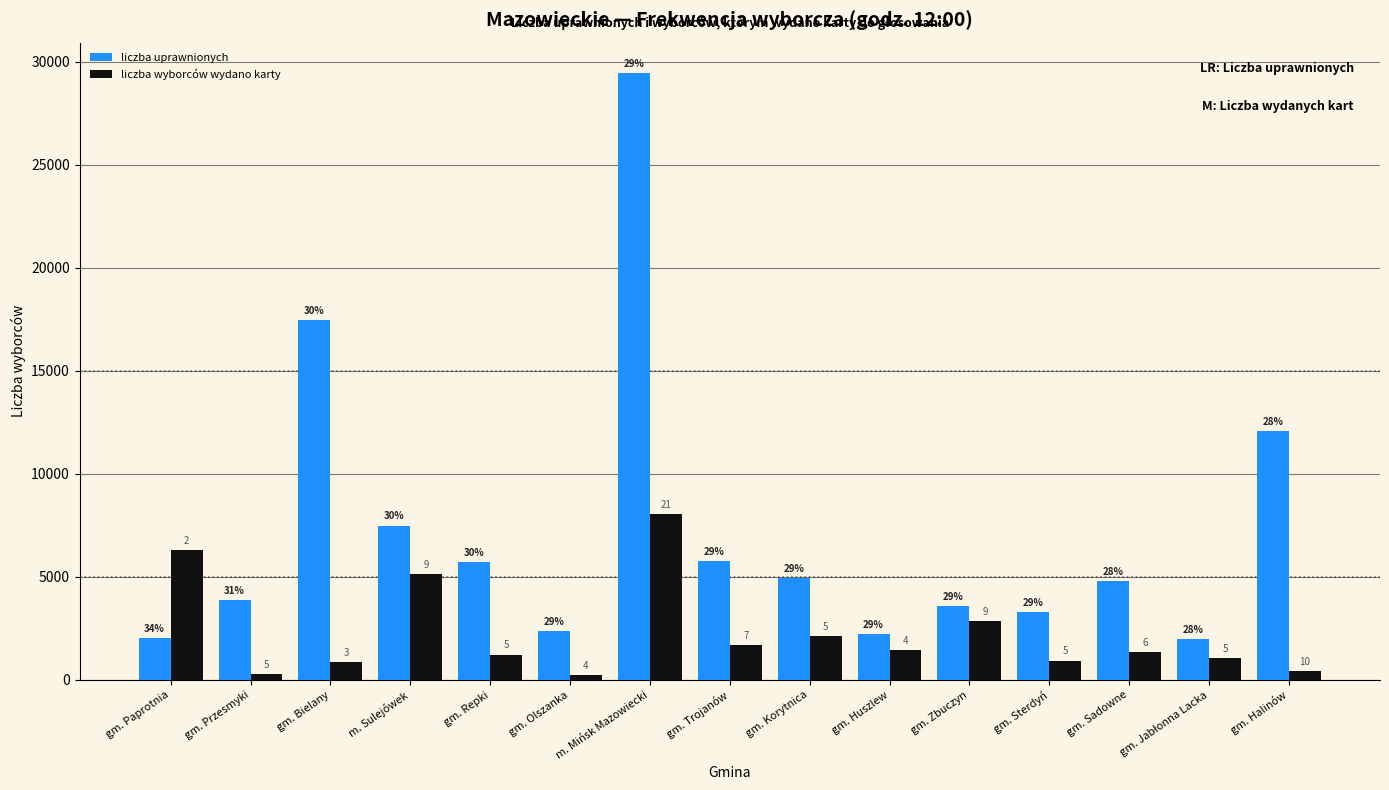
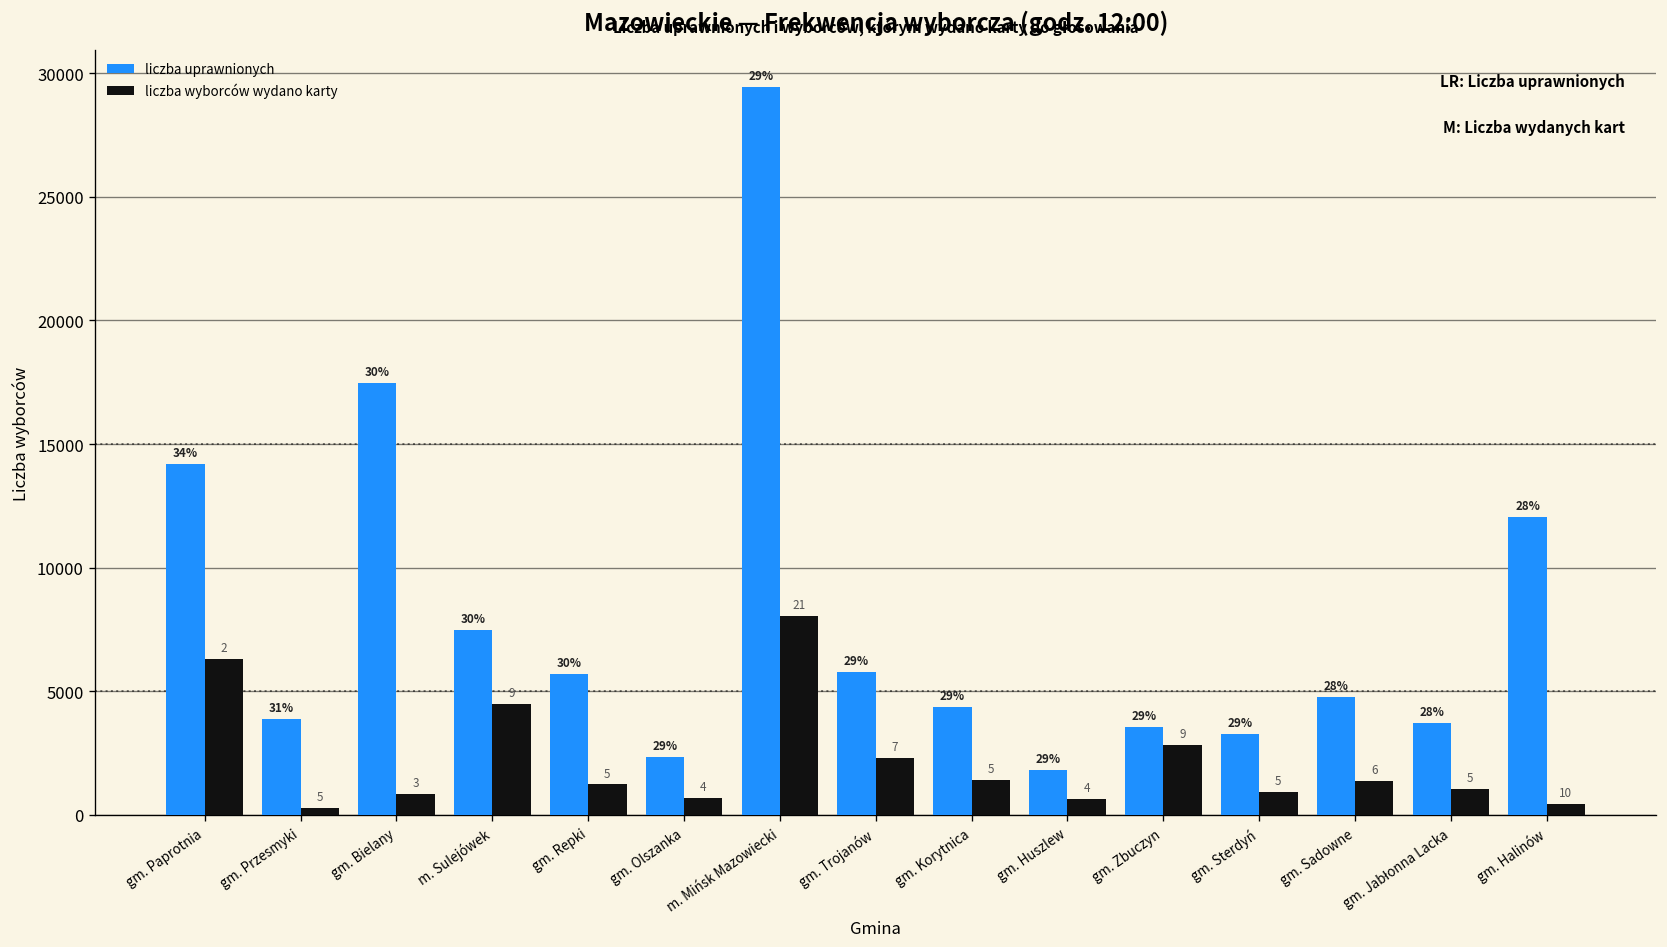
  {
    "liczba uprawnionych": {
-     "gm. Paprotnia": 2000,
-     "gm. Korytnica": 4900,
-     "gm. Huszlew": 2200,
-     "gm. Jabłonna Lacka": 2000
+     "gm. Paprotnia": 14200,
+     "gm. Korytnica": 4400,
+     "gm. Huszlew": 1800,
+     "gm. Jabłonna Lacka": 3700
    },
    "liczba wyborców wydano karty": {
-     "m. Sulejówek": 5100,
-     "gm. Olszanka": 200,
-     "gm. Trojanów": 1700,
-     "gm. Korytnica": 2100,
-     "gm. Huszlew": 1400
+     "m. Sulejówek": 4500,
+     "gm. Olszanka": 700,
+     "gm. Trojanów": 2300,
+     "gm. Korytnica": 1400,
+     "gm. Huszlew": 600
    }
  }
